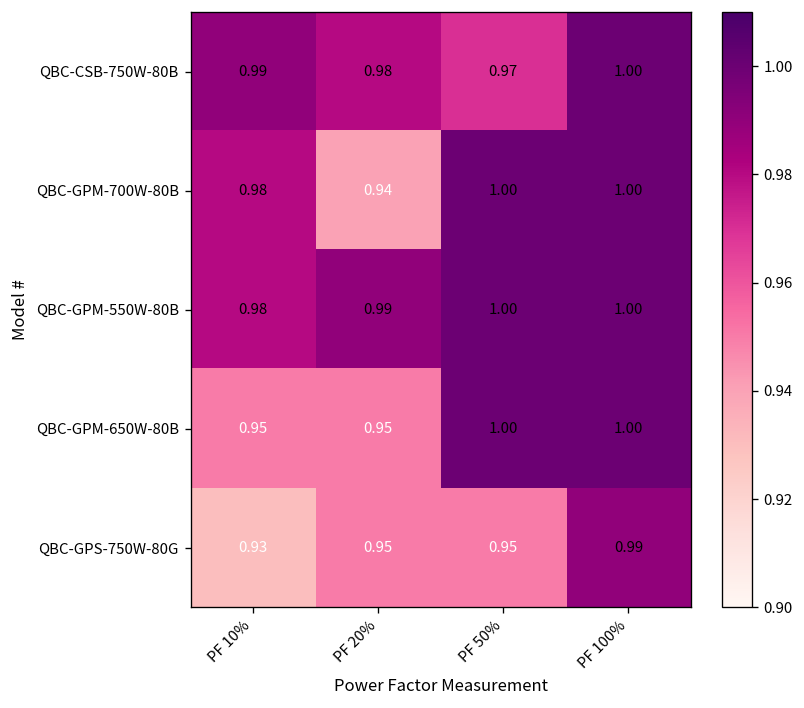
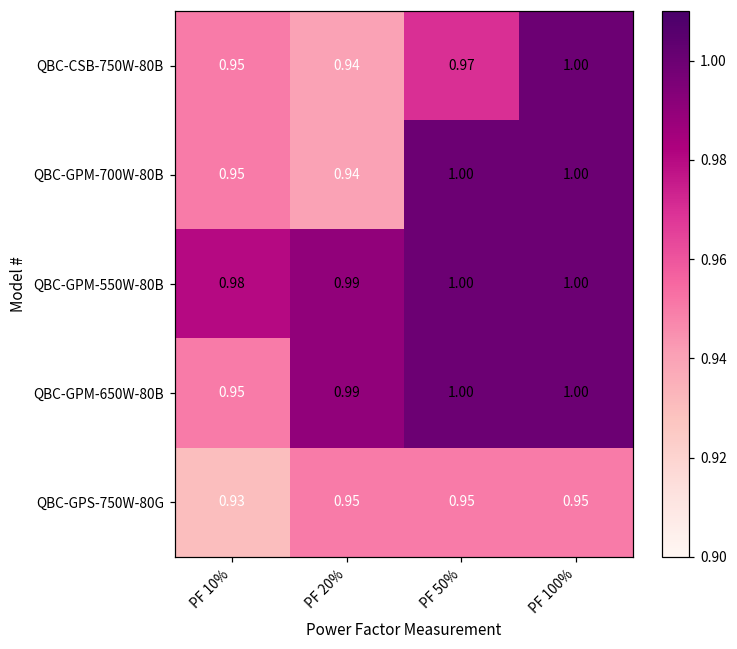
  {
    "QBC-CSB-750W-80B": {
-     "PF 10%": 0.99,
-     "PF 20%": 0.98,
+     "PF 10%": 0.95,
+     "PF 20%": 0.94,
      "PF 50%": 0.97,
      "PF 100%": 1.00
    },
    "QBC-GPM-700W-80B": {
-     "PF 10%": 0.98,
+     "PF 10%": 0.95,
      "PF 20%": 0.94,
      "PF 50%": 1.00,
      "PF 100%": 1.00
    },
    "QBC-GPM-550W-80B": {
      "PF 10%": 0.98,
      "PF 20%": 0.99,
      "PF 50%": 1.00,
      "PF 100%": 1.00
    },
    "QBC-GPM-650W-80B": {
      "PF 10%": 0.95,
-     "PF 20%": 0.95,
+     "PF 20%": 0.99,
      "PF 50%": 1.00,
      "PF 100%": 1.00
    },
    "QBC-GPS-750W-80G": {
      "PF 10%": 0.93,
      "PF 20%": 0.95,
      "PF 50%": 0.95,
-     "PF 100%": 0.99
+     "PF 100%": 0.95
    }
  }
